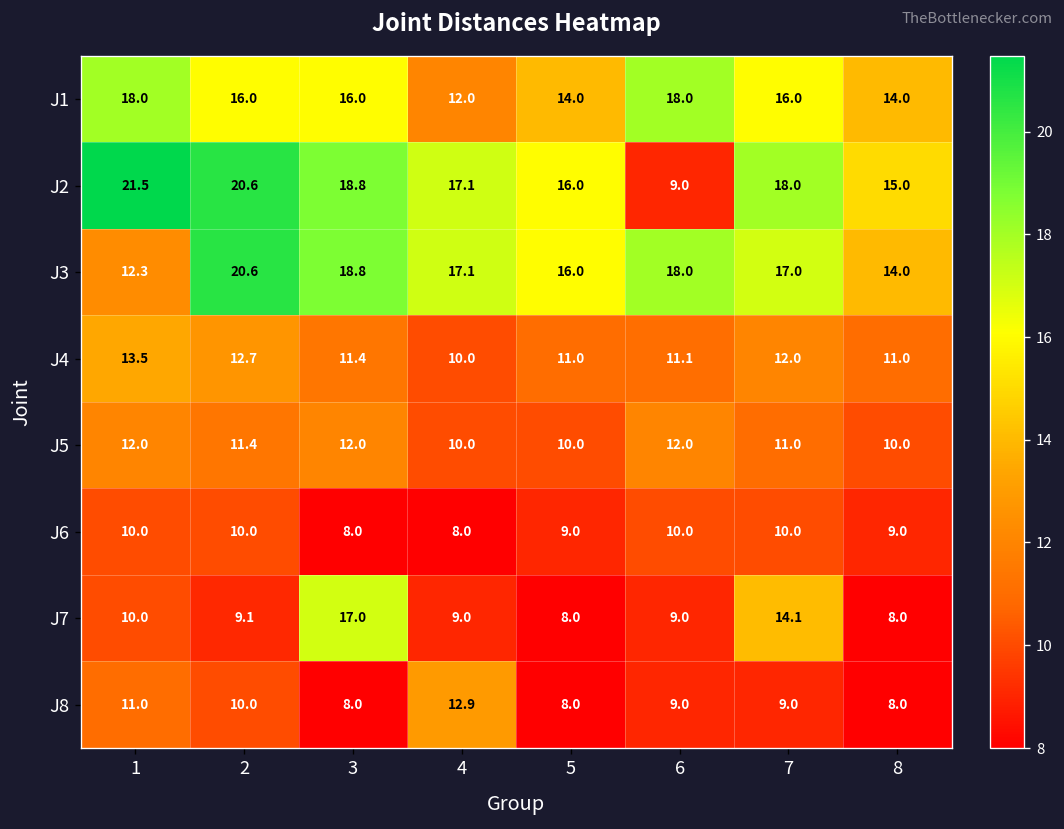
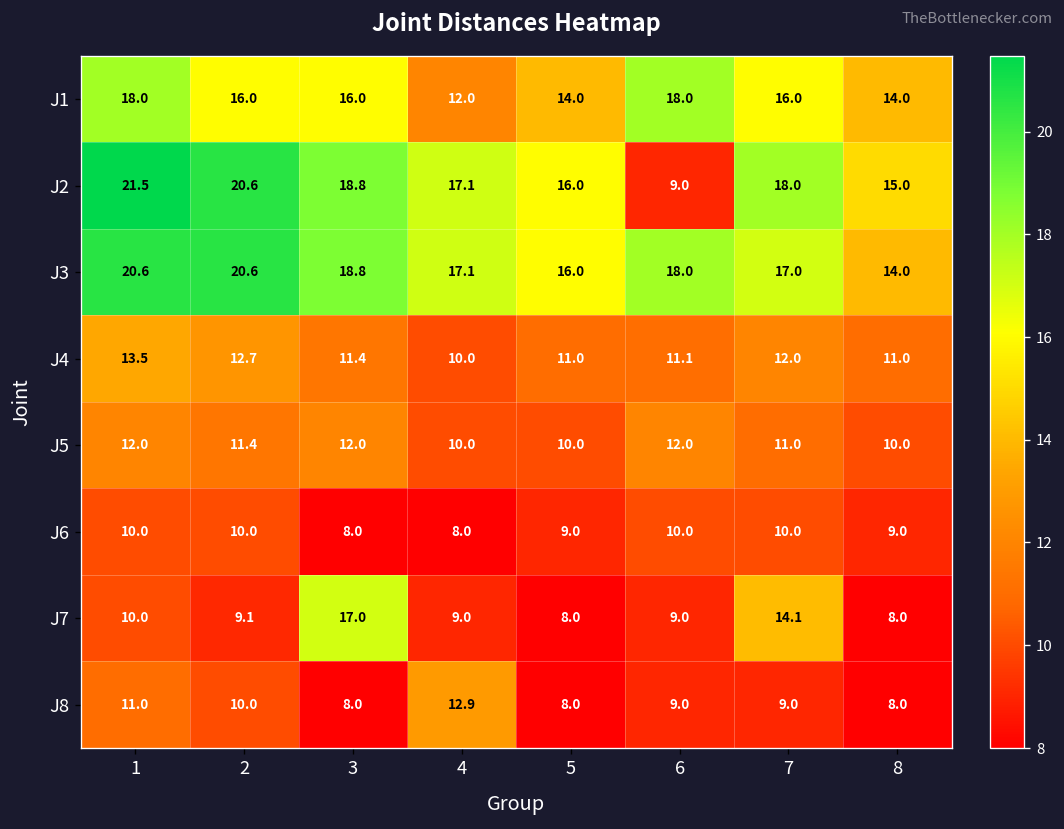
  {
    "J1": {
      "1": 18.0,
      "2": 16.0,
      "3": 16.0,
      "4": 12.0,
      "5": 14.0,
      "6": 18.0,
      "7": 16.0,
      "8": 14.0
    },
    "J2": {
      "1": 21.5,
      "2": 20.6,
      "3": 18.8,
      "4": 17.1,
      "5": 16.0,
      "6": 9.0,
      "7": 18.0,
      "8": 15.0
    },
    "J3": {
-     "1": 12.3,
+     "1": 20.6,
      "2": 20.6,
      "3": 18.8,
      "4": 17.1,
      "5": 16.0,
      "6": 18.0,
      "7": 17.0,
      "8": 14.0
    },
    "J4": {
      "1": 13.5,
      "2": 12.7,
      "3": 11.4,
      "4": 10.0,
      "5": 11.0,
      "6": 11.1,
      "7": 12.0,
      "8": 11.0
    },
    "J5": {
      "1": 12.0,
      "2": 11.4,
      "3": 12.0,
      "4": 10.0,
      "5": 10.0,
      "6": 12.0,
      "7": 11.0,
      "8": 10.0
    },
    "J6": {
      "1": 10.0,
      "2": 10.0,
      "3": 8.0,
      "4": 8.0,
      "5": 9.0,
      "6": 10.0,
      "7": 10.0,
      "8": 9.0
    },
    "J7": {
      "1": 10.0,
      "2": 9.1,
      "3": 17.0,
      "4": 9.0,
      "5": 8.0,
      "6": 9.0,
      "7": 14.1,
      "8": 8.0
    },
    "J8": {
      "1": 11.0,
      "2": 10.0,
      "3": 8.0,
      "4": 12.9,
      "5": 8.0,
      "6": 9.0,
      "7": 9.0,
      "8": 8.0
    }
  }
